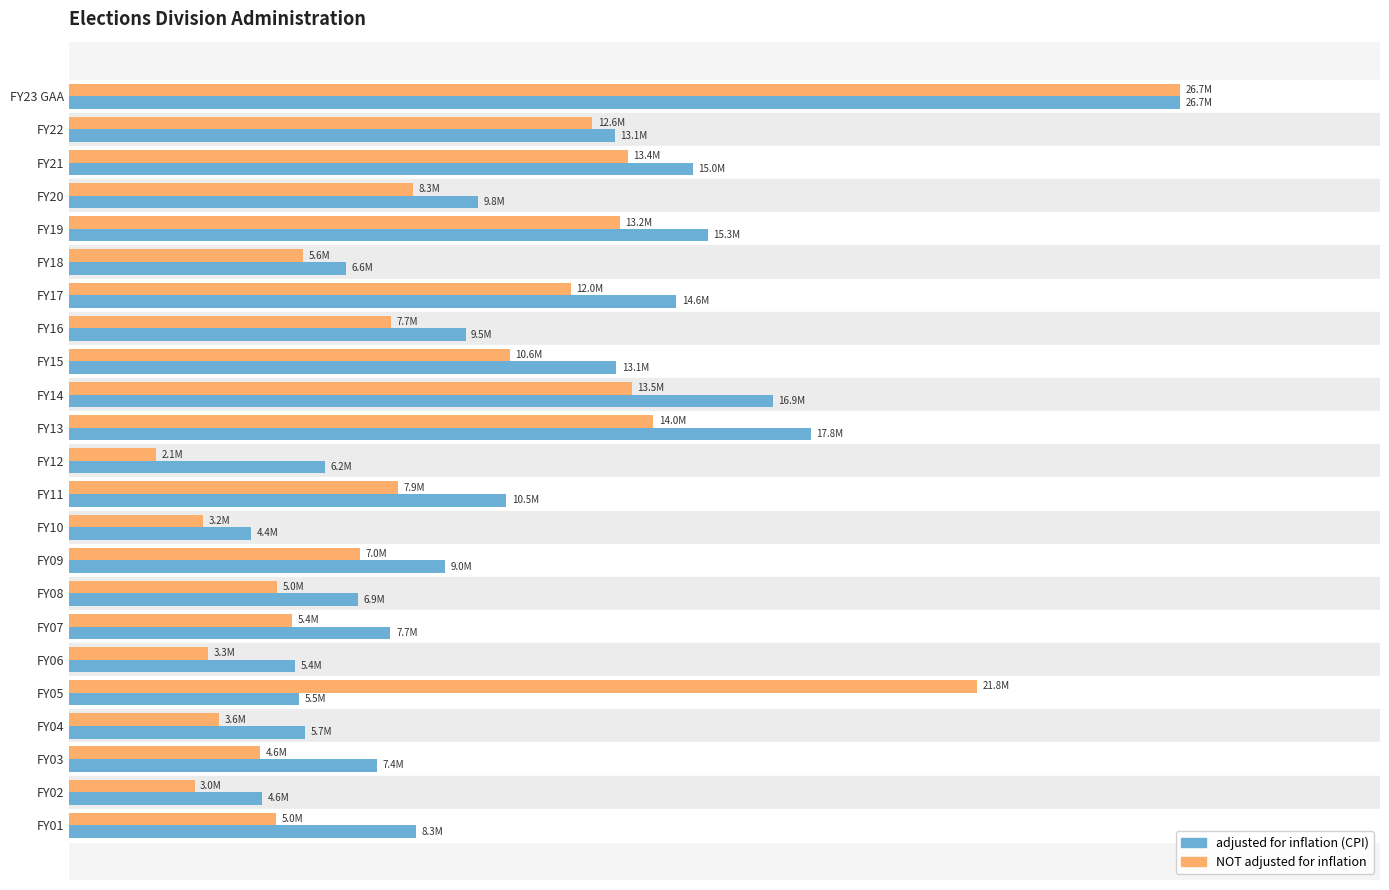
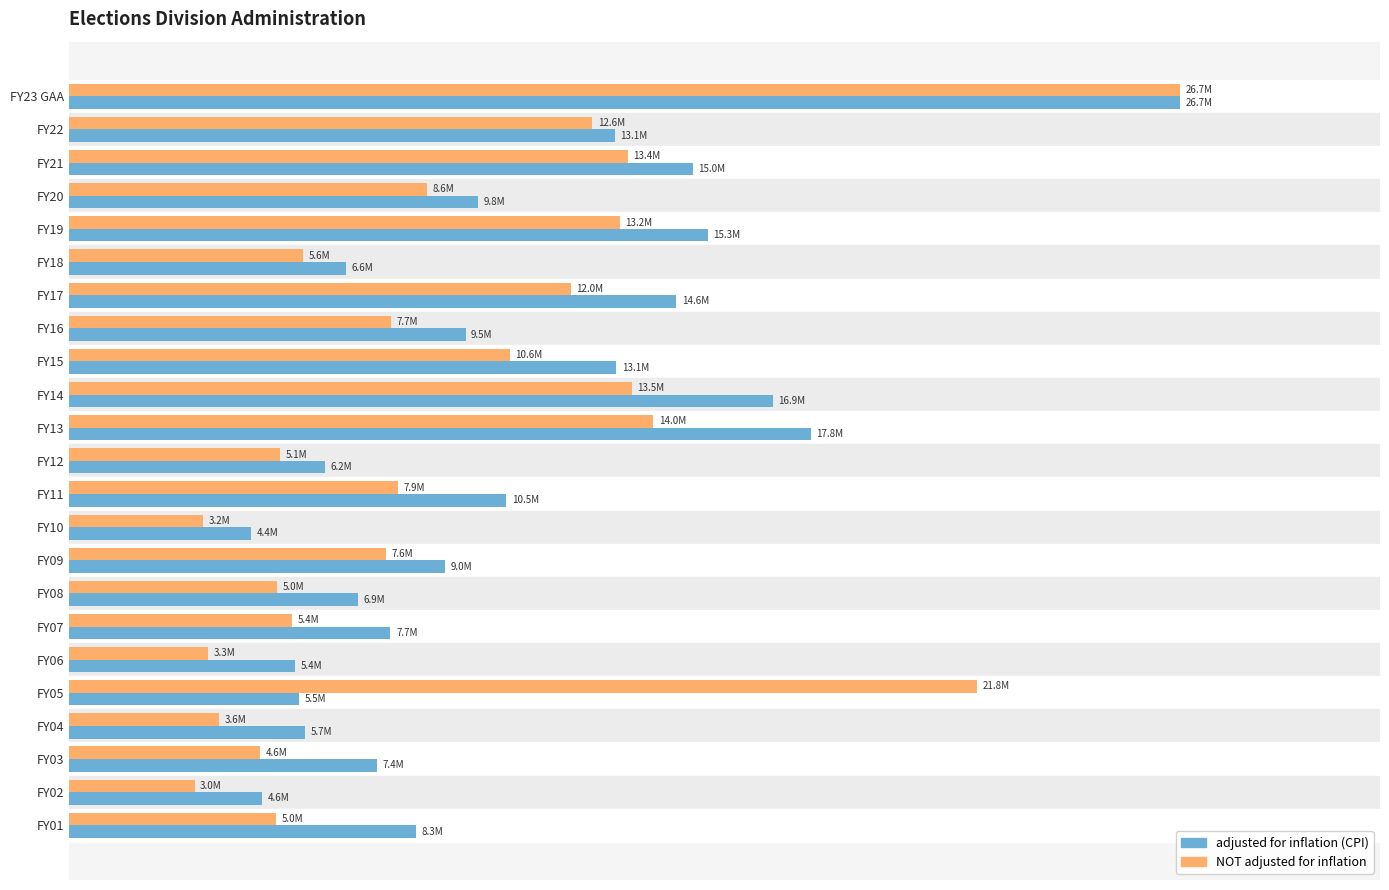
  {
    "adjusted for inflation (CPI)": {
      "FY23 GAA": "26.7M",
      "FY22": "13.1M",
      "FY21": "15.0M",
      "FY20": "9.8M",
      "FY19": "15.3M",
      "FY18": "6.6M",
      "FY17": "14.6M",
      "FY16": "9.5M",
      "FY15": "13.1M",
      "FY14": "16.9M",
      "FY13": "17.8M",
      "FY12": "6.2M",
      "FY11": "10.5M",
      "FY10": "4.4M",
      "FY09": "9.0M",
      "FY08": "6.9M",
      "FY07": "7.7M",
      "FY06": "5.4M",
      "FY05": "5.5M",
      "FY04": "5.7M",
      "FY03": "7.4M",
      "FY02": "4.6M",
      "FY01": "8.3M"
    },
    "NOT adjusted for inflation": {
      "FY23 GAA": "26.7M",
      "FY22": "12.6M",
      "FY21": "13.4M",
-     "FY20": "8.3M",
+     "FY20": "8.6M",
      "FY19": "13.2M",
      "FY18": "5.6M",
      "FY17": "12.0M",
      "FY16": "7.7M",
      "FY15": "10.6M",
      "FY14": "13.5M",
      "FY13": "14.0M",
-     "FY12": "2.1M",
+     "FY12": "5.1M",
      "FY11": "7.9M",
      "FY10": "3.2M",
-     "FY09": "7.0M",
+     "FY09": "7.6M",
      "FY08": "5.0M",
      "FY07": "5.4M",
      "FY06": "3.3M",
      "FY05": "21.8M",
      "FY04": "3.6M",
      "FY03": "4.6M",
      "FY02": "3.0M",
      "FY01": "5.0M"
    }
  }
